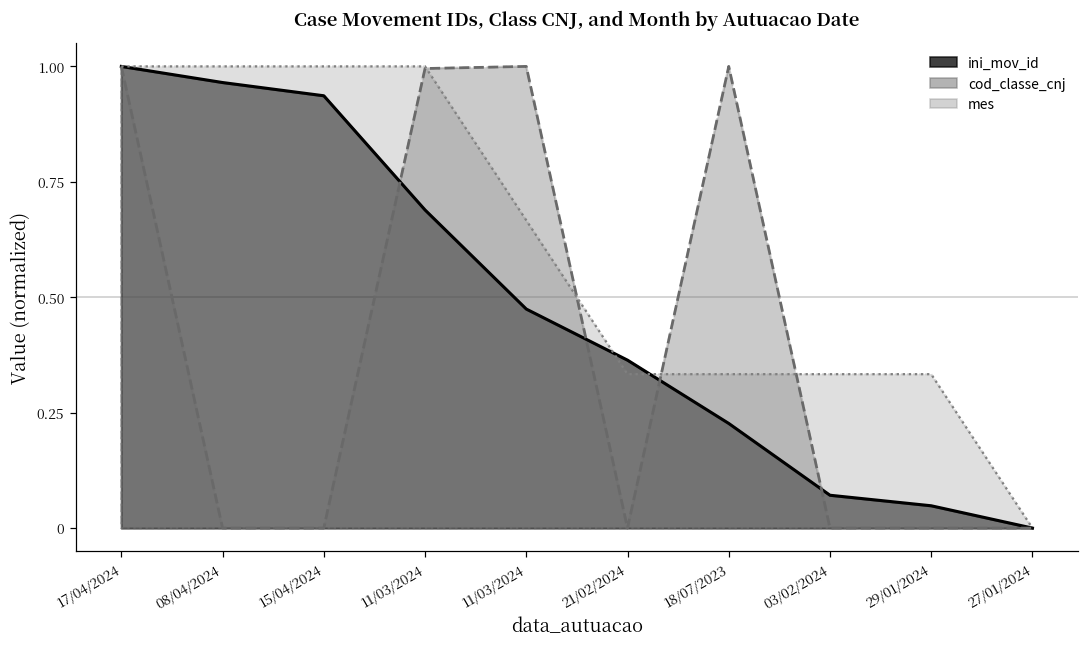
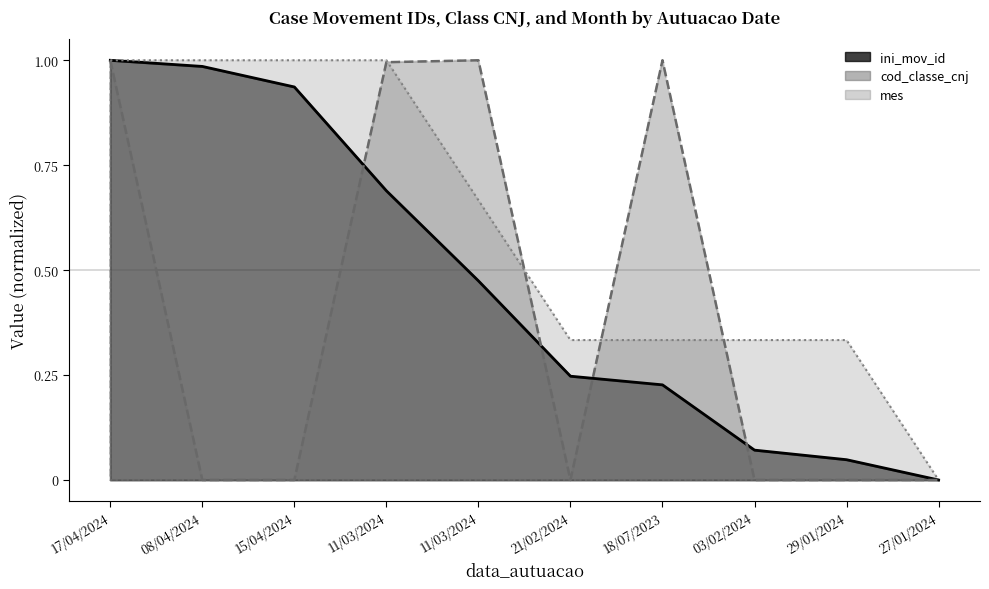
  {
    "ini_mov_id": {
-     "08/04/2024": 0.97,
+     "08/04/2024": 0.99,
      "15/04/2024": 0.94,
-     "21/02/2024": 0.36,
+     "21/02/2024": 0.25,
      "18/07/2023": 0.23,
      "03/02/2024": 0.07,
      "29/01/2024": 0.05
    }
  }
